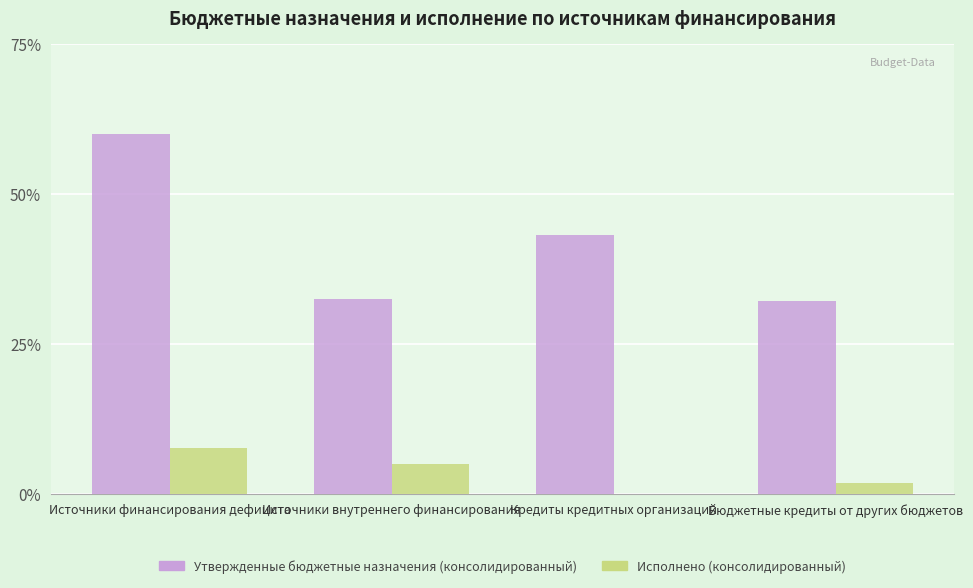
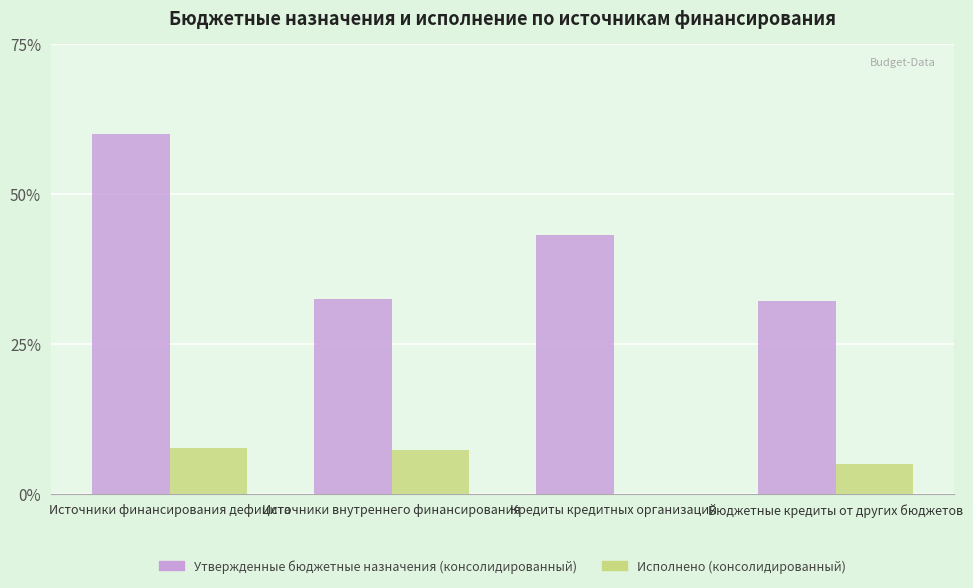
  {
    "Утвержденные бюджетные назначения (консолидированный)": {
      "Источники финансирования дефицита": "60%",
      "Источники внутреннего финансирования": "33%",
      "Кредиты кредитных организаций": "43%",
      "Бюджетные кредиты от других бюджетов": "32%"
    },
    "Исполнено (консолидированный)": {
      "Источники финансирования дефицита": "8%",
-     "Источники внутреннего финансирования": "5%",
+     "Источники внутреннего финансирования": "7%",
      "Кредиты кредитных организаций": "0%",
-     "Бюджетные кредиты от других бюджетов": "2%"
+     "Бюджетные кредиты от других бюджетов": "5%"
    }
  }
